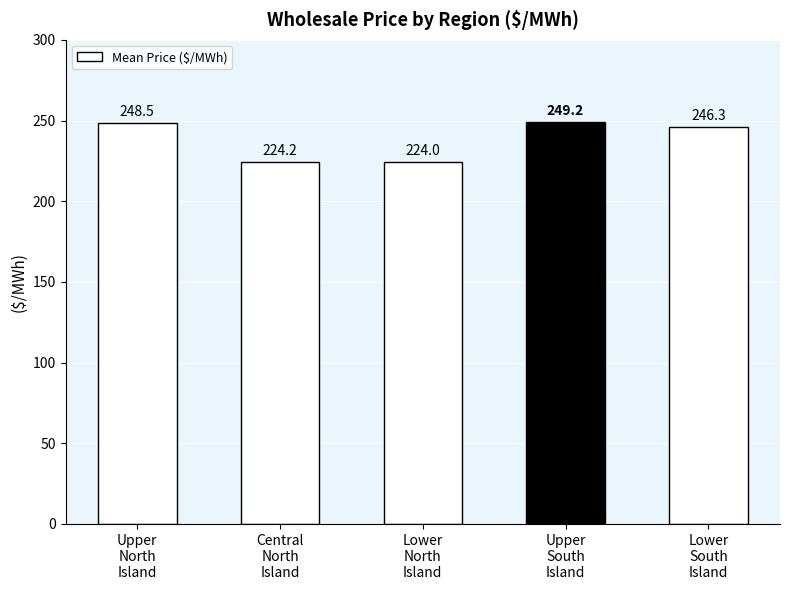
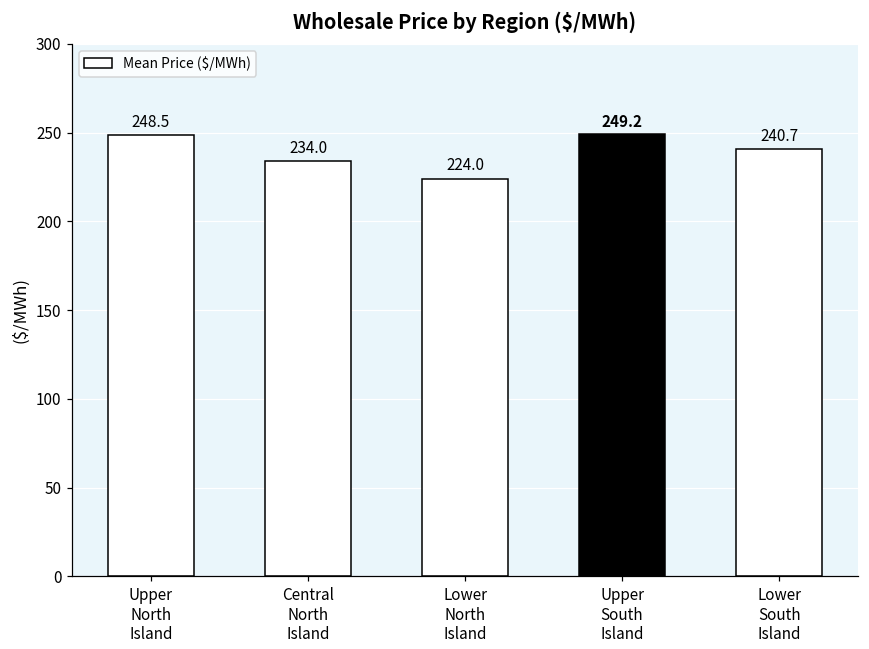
  {
    "Upper North Island": 248.5,
-   "Central North Island": 224.2,
+   "Central North Island": 234.0,
    "Lower North Island": 224.0,
    "Upper South Island": 249.2,
-   "Lower South Island": 246.3
+   "Lower South Island": 240.7
  }
